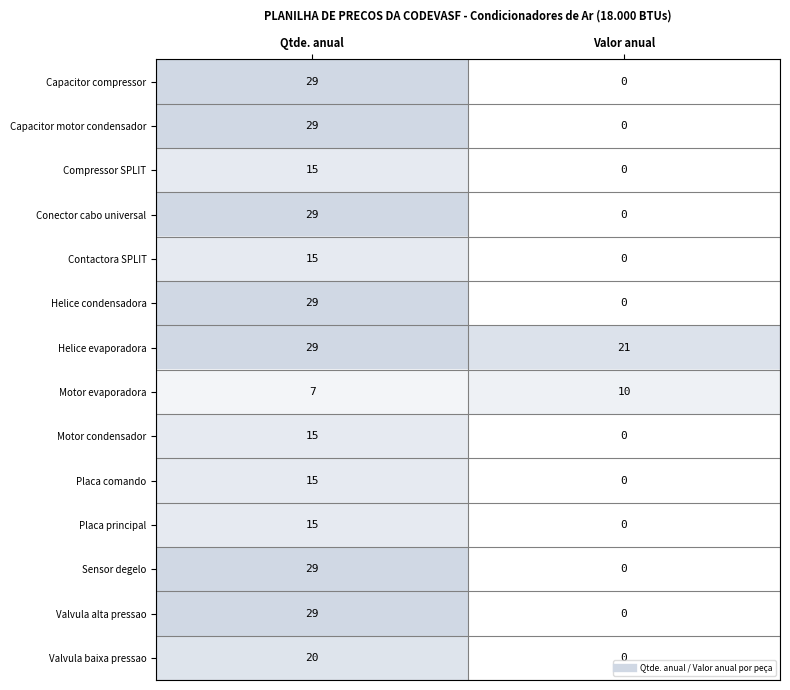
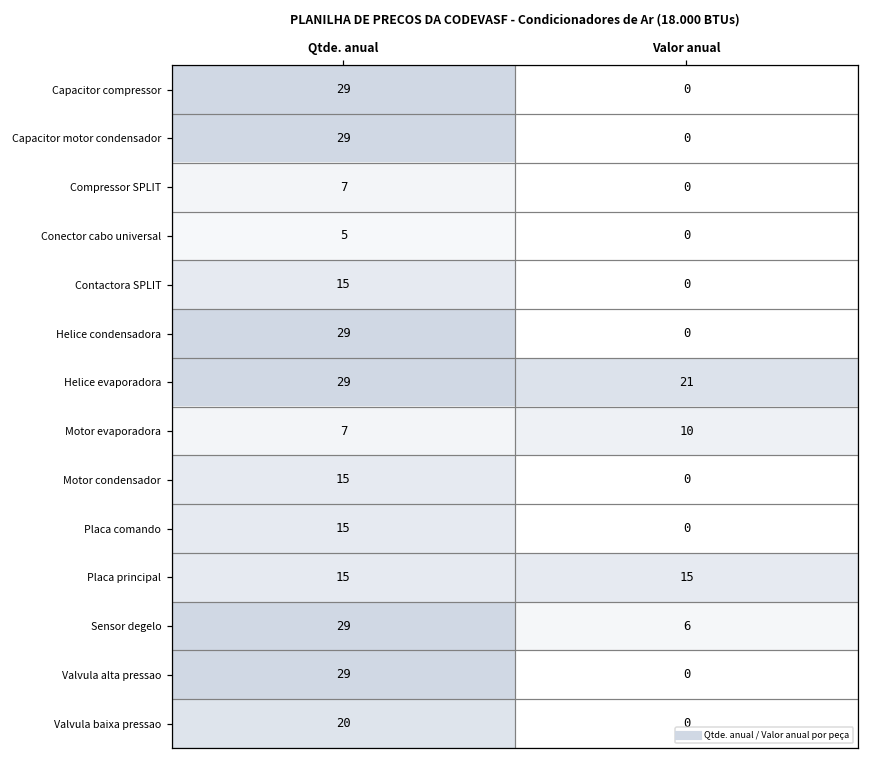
  {
    "Capacitor compressor": {
      "Qtde. anual": 29,
      "Valor anual": 0
    },
    "Capacitor motor condensador": {
      "Qtde. anual": 29,
      "Valor anual": 0
    },
    "Compressor SPLIT": {
-     "Qtde. anual": 15,
+     "Qtde. anual": 7,
      "Valor anual": 0
    },
    "Conector cabo universal": {
-     "Qtde. anual": 29,
+     "Qtde. anual": 5,
      "Valor anual": 0
    },
    "Contactora SPLIT": {
      "Qtde. anual": 15,
      "Valor anual": 0
    },
    "Helice condensadora": {
      "Qtde. anual": 29,
      "Valor anual": 0
    },
    "Helice evaporadora": {
      "Qtde. anual": 29,
      "Valor anual": 21
    },
    "Motor evaporadora": {
      "Qtde. anual": 7,
      "Valor anual": 10
    },
    "Motor condensador": {
      "Qtde. anual": 15,
      "Valor anual": 0
    },
    "Placa comando": {
      "Qtde. anual": 15,
      "Valor anual": 0
    },
    "Placa principal": {
      "Qtde. anual": 15,
-     "Valor anual": 0
+     "Valor anual": 15
    },
    "Sensor degelo": {
      "Qtde. anual": 29,
-     "Valor anual": 0
+     "Valor anual": 6
    },
    "Valvula alta pressao": {
      "Qtde. anual": 29,
      "Valor anual": 0
    },
    "Valvula baixa pressao": {
      "Qtde. anual": 20
    }
  }
